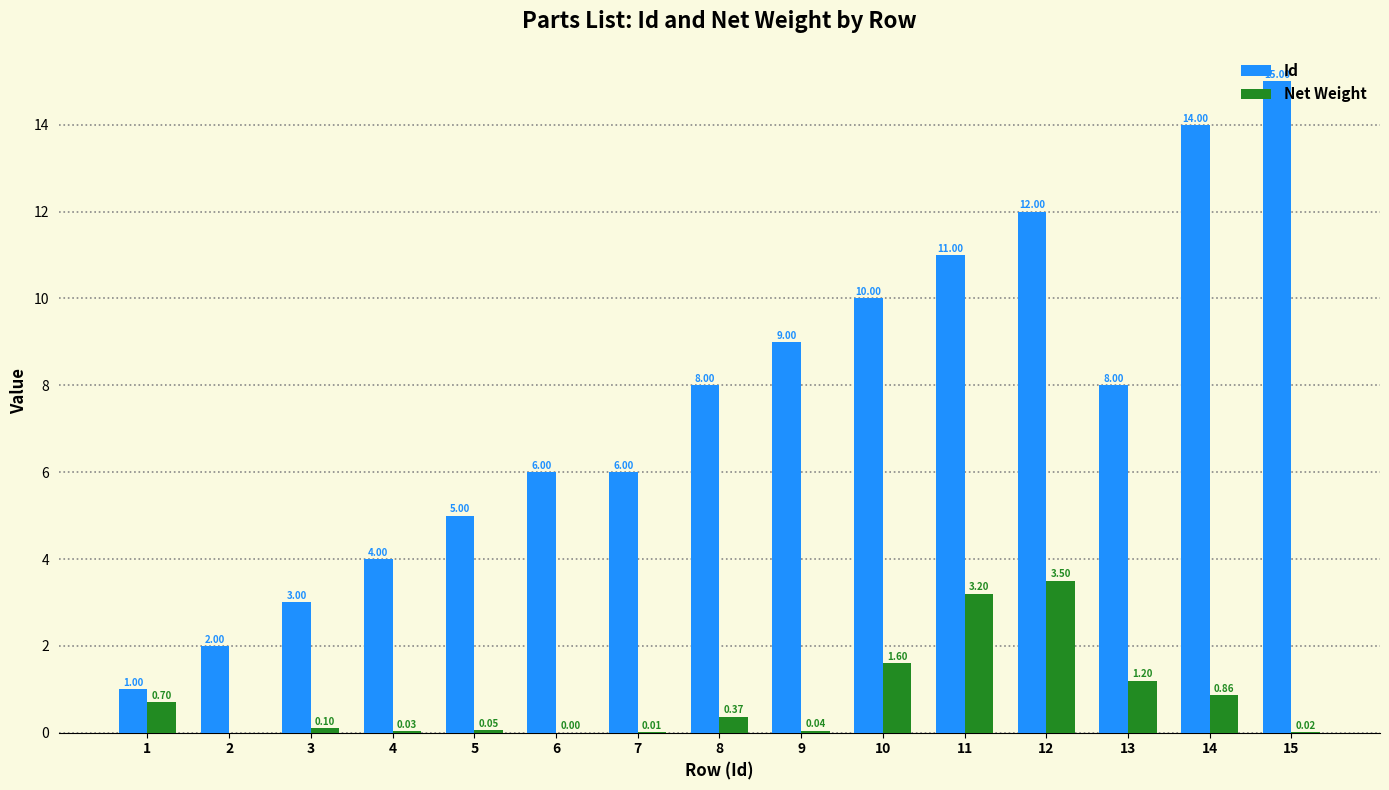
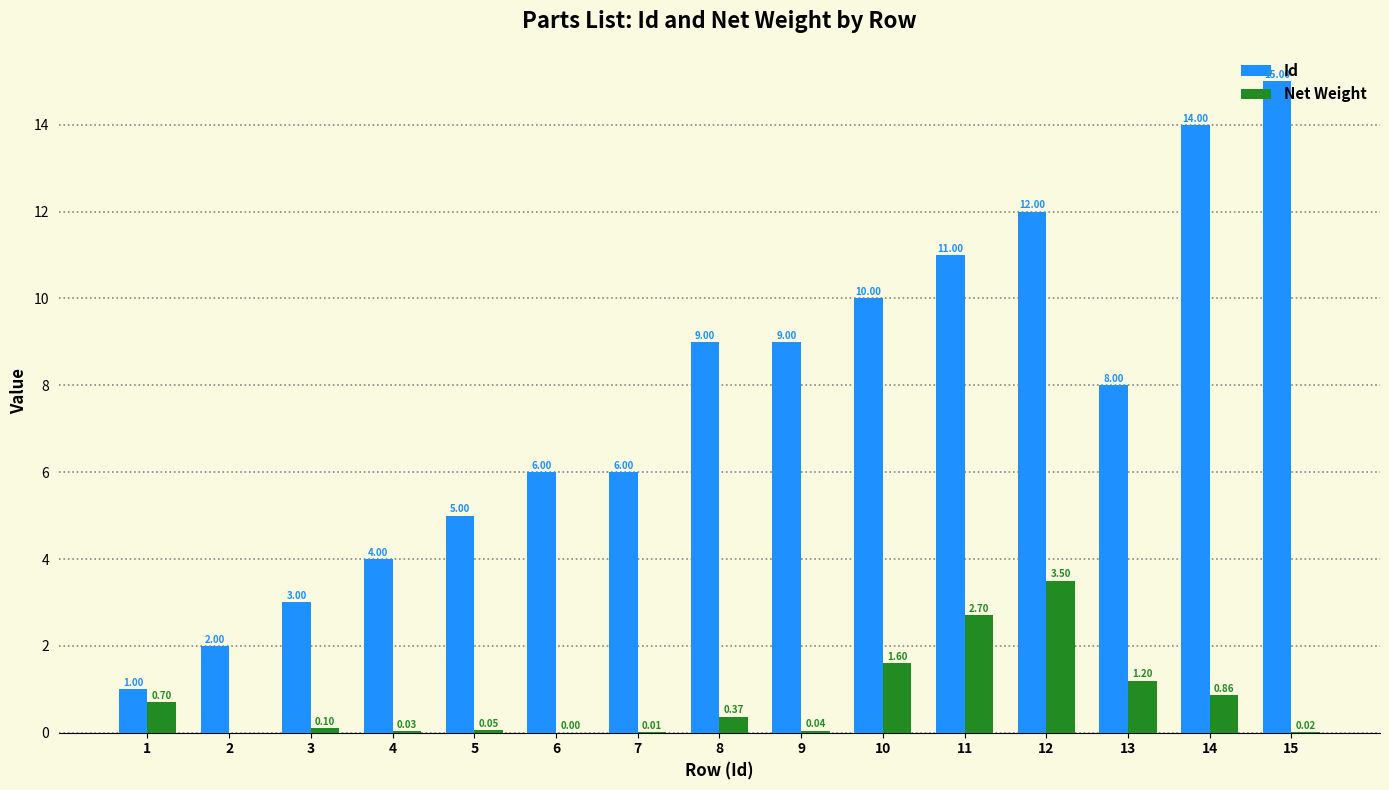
  {
    "Id": {
      "1": 1.00,
      "2": 2.00,
      "3": 3.00,
      "4": 4.00,
      "5": 5.00,
      "6": 6.00,
      "7": 6.00,
-     "8": 8.00,
+     "8": 9.00,
      "9": 9.00,
      "10": 10.00,
      "11": 11.00,
      "12": 12.00,
      "13": 8.00,
      "14": 14.00,
      "15": 15.00
    },
    "Net Weight": {
      "1": 0.70,
      "3": 0.10,
      "4": 0.03,
      "5": 0.05,
      "6": 0.00,
      "7": 0.01,
      "8": 0.37,
      "9": 0.04,
      "10": 1.60,
-     "11": 3.20,
+     "11": 2.70,
      "12": 3.50,
      "13": 1.20,
      "14": 0.86,
      "15": 0.02
    }
  }
